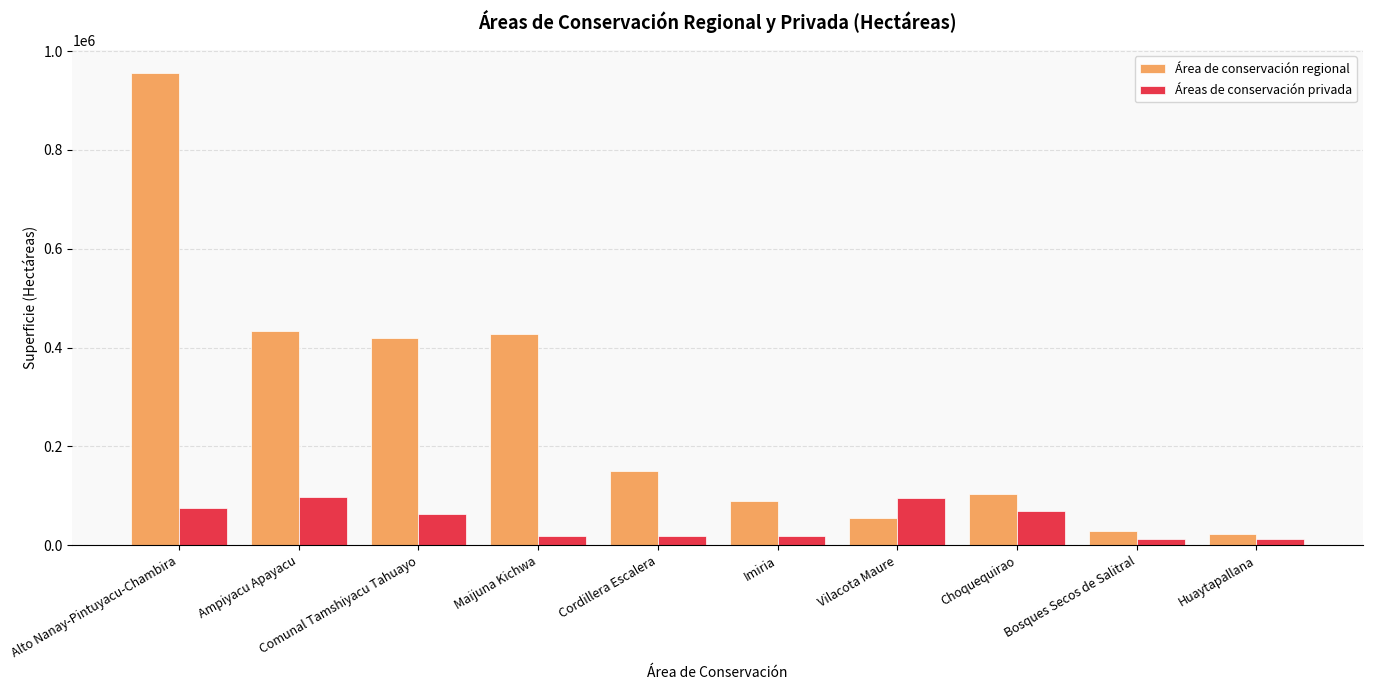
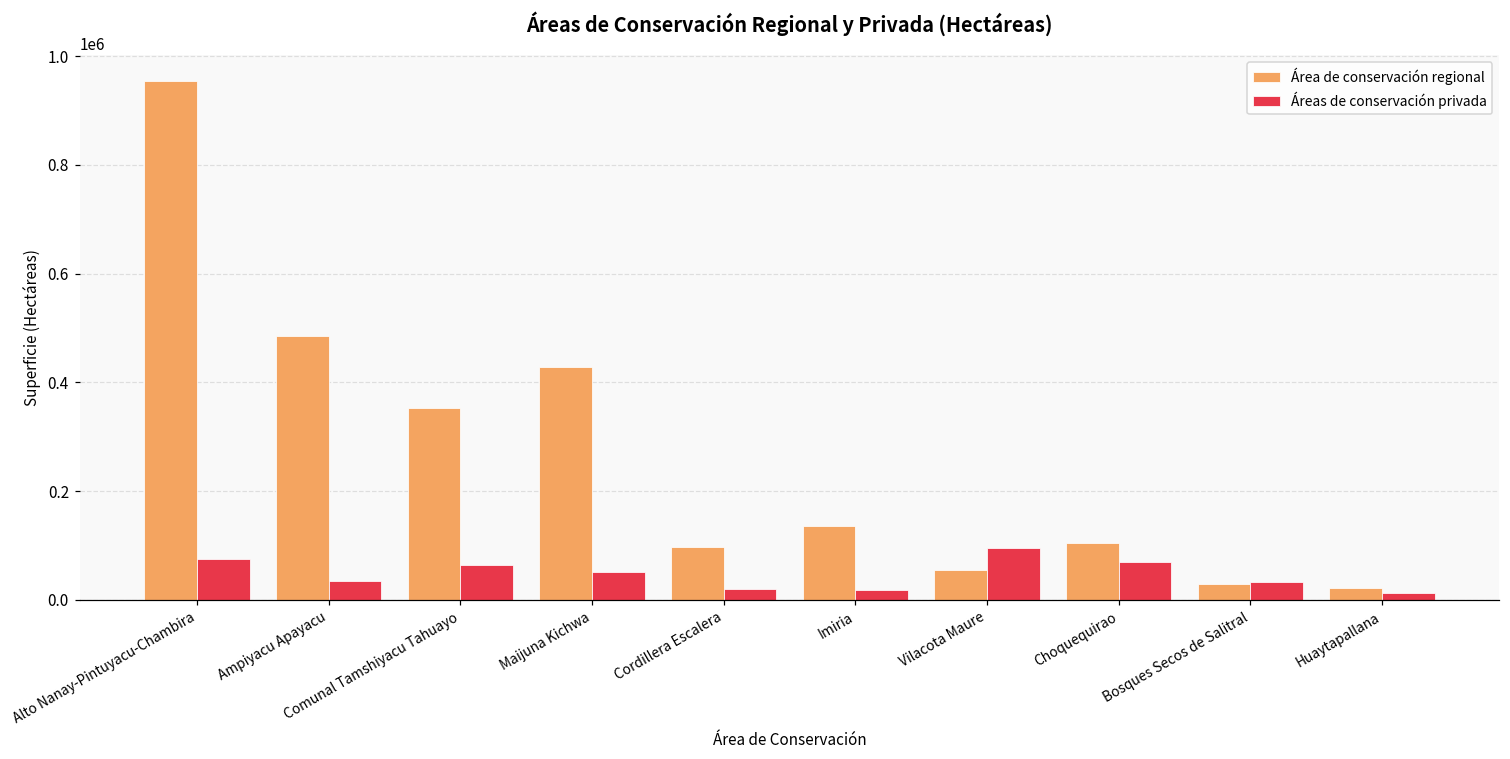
  {
    "Área de conservación regional": {
      "Alto Nanay-Pintuyacu-Chambira": 950000,
-     "Ampiyacu Apayacu": 430000,
-     "Comunal Tamshiyacu Tahuayo": 420000,
+     "Ampiyacu Apayacu": 490000,
+     "Comunal Tamshiyacu Tahuayo": 350000,
      "Maijuna Kichwa": 430000,
-     "Cordillera Escalera": 150000,
-     "Imiria": 90000,
+     "Cordillera Escalera": 100000,
+     "Imiria": 140000,
      "Vilacota Maure": 50000,
      "Choquequirao": 100000,
      "Bosques Secos de Salitral": 30000,
      "Huaytapallana": 20000
    },
    "Áreas de conservación privada": {
      "Alto Nanay-Pintuyacu-Chambira": 70000,
-     "Ampiyacu Apayacu": 100000,
+     "Ampiyacu Apayacu": 30000,
      "Comunal Tamshiyacu Tahuayo": 60000,
-     "Maijuna Kichwa": 20000,
+     "Maijuna Kichwa": 50000,
      "Cordillera Escalera": 20000,
      "Imiria": 20000,
      "Vilacota Maure": 100000,
      "Choquequirao": 70000,
-     "Bosques Secos de Salitral": 10000,
+     "Bosques Secos de Salitral": 30000,
      "Huaytapallana": 10000
    }
  }
